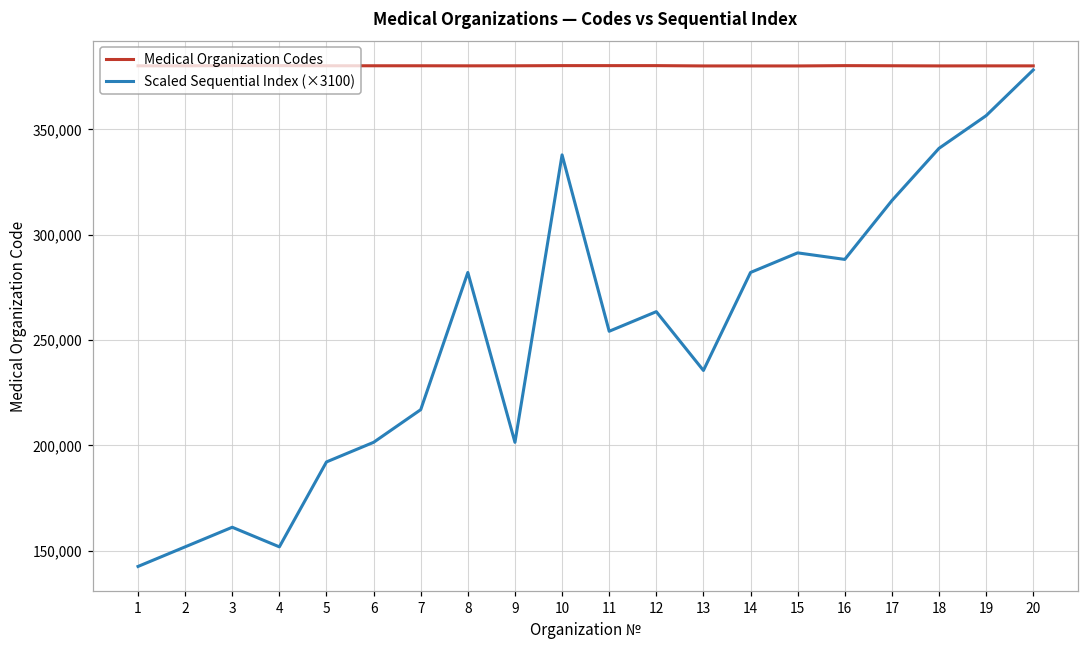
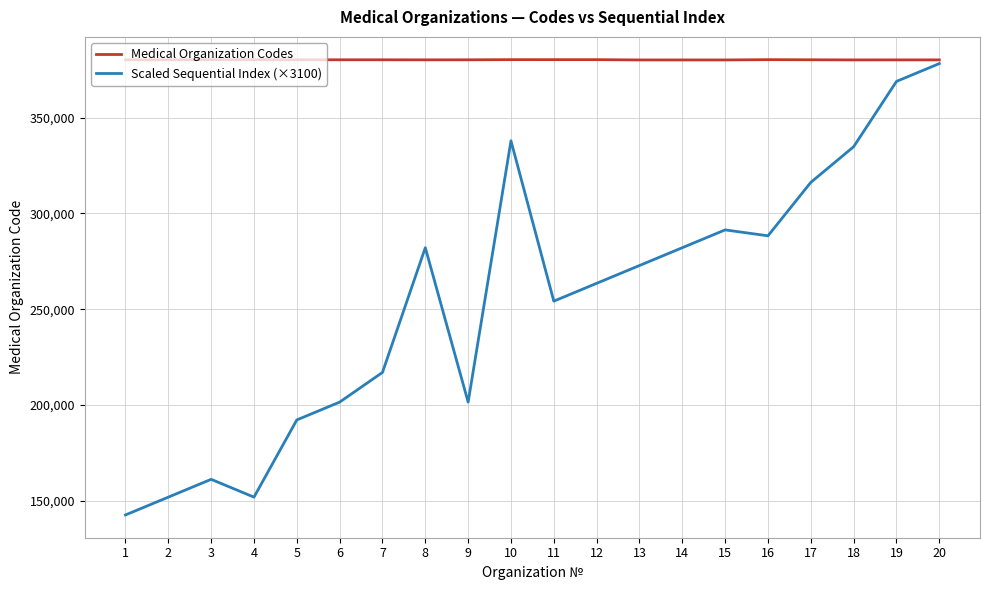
  {
    "Medical Organization Codes": {
      "6": "380,000",
      "7": "380,000",
      "8": "380,000",
      "9": "380,000",
      "10": "380,000",
      "11": "380,000",
      "12": "380,000",
      "13": "380,000",
      "14": "380,000",
      "15": "380,000",
      "16": "380,000",
      "17": "380,000",
      "18": "380,000",
      "19": "380,000",
      "20": "380,000"
    },
    "Scaled Sequential Index (×3100)": {
      "1": "143,000",
      "2": "152,000",
      "3": "161,000",
      "4": "152,000",
      "5": "192,000",
      "6": "202,000",
      "7": "217,000",
      "8": "282,000",
      "9": "202,000",
      "10": "338,000",
      "11": "254,000",
      "12": "264,000",
-     "13": "236,000",
+     "13": "273,000",
      "14": "282,000",
      "15": "291,000",
      "16": "288,000",
      "17": "316,000",
-     "18": "341,000",
-     "19": "357,000",
+     "18": "335,000",
+     "19": "369,000",
      "20": "378,000"
    }
  }
